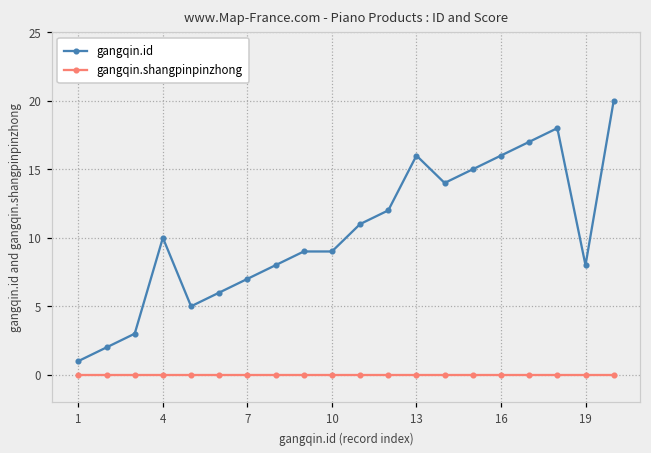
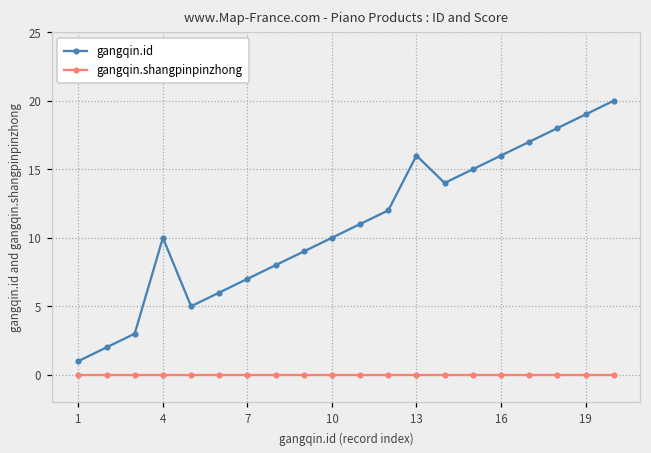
  {
    "gangqin.id": {
      "1": 1,
      "4": 10,
      "7": 7,
-     "10": 9,
+     "10": 10,
      "13": 16,
      "16": 16,
-     "19": 8
+     "19": 19
    },
    "gangqin.shangpinpinzhong": {
      "1": 0,
      "4": 0,
      "7": 0,
      "10": 0,
      "13": 0,
      "16": 0,
      "19": 0
    }
  }
